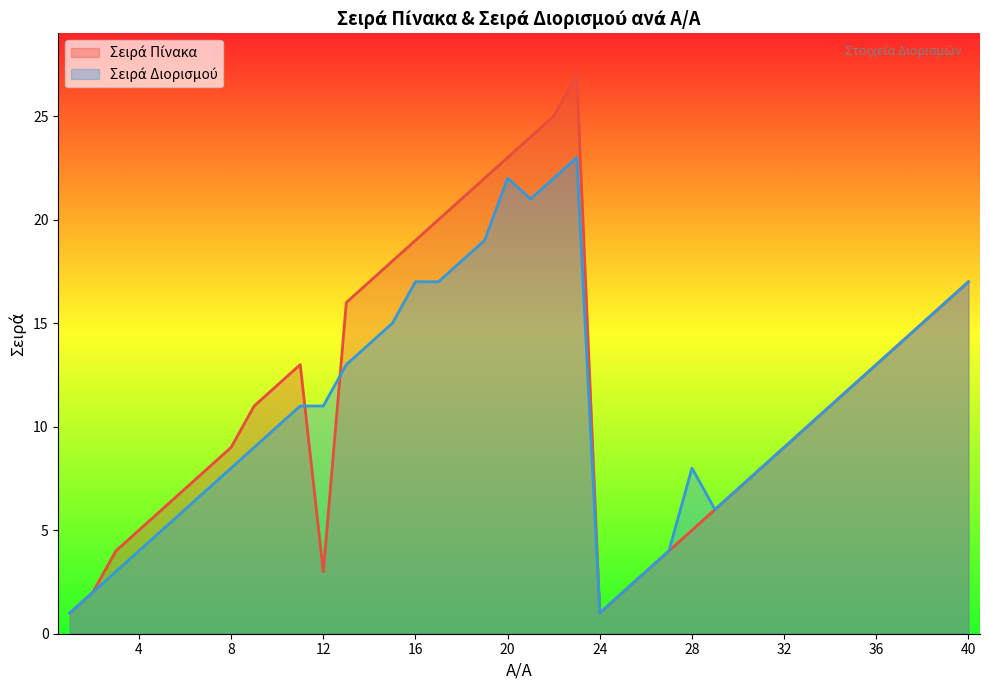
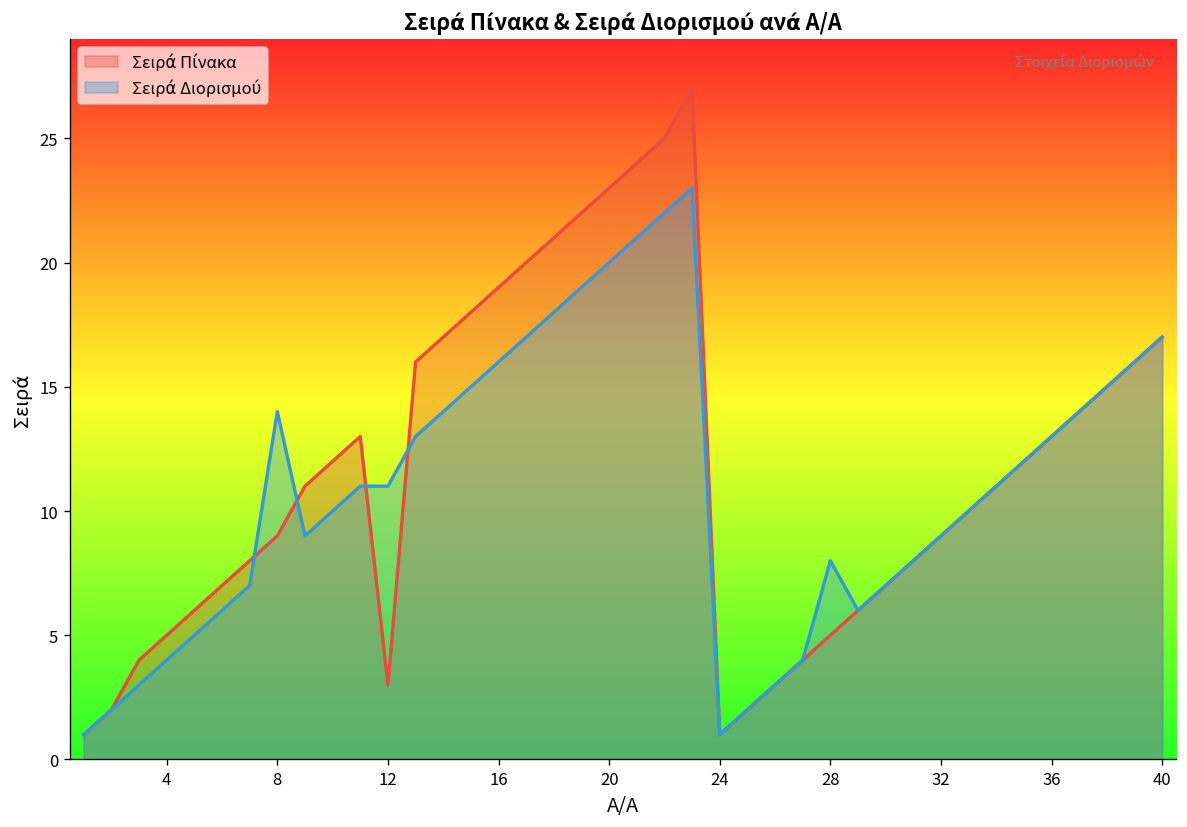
  {
    "Σειρά Πίνακα": {
      "4": 5,
      "8": 9,
      "12": 3,
      "16": 19,
      "20": 23,
      "28": 5
    },
    "Σειρά Διορισμού": {
      "4": 4,
-     "8": 8,
+     "8": 14,
      "12": 11,
-     "16": 17,
-     "20": 22,
+     "16": 16,
+     "20": 20,
      "28": 8
    }
  }
